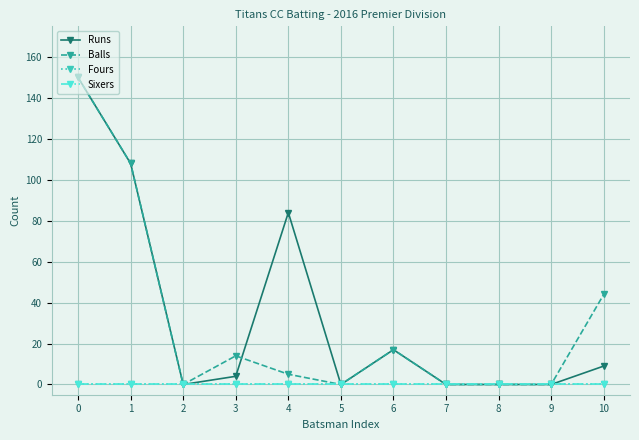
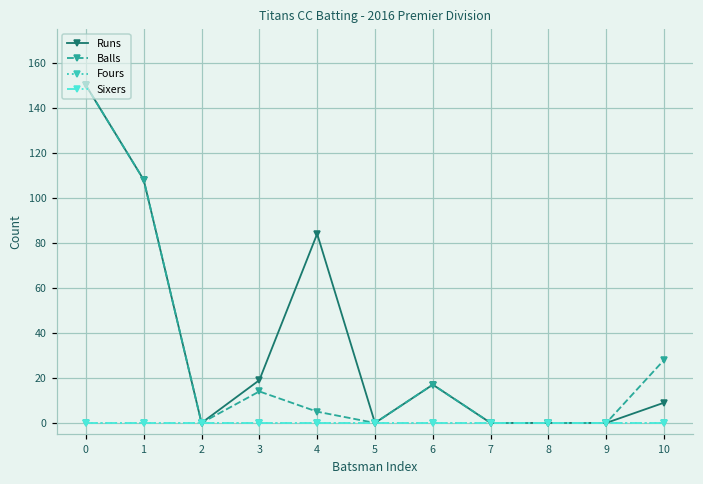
  {
    "Runs": {
-     "3": 4,
+     "3": 19,
      "4": 84,
      "10": 9
    },
    "Balls": {
      "3": 14,
      "4": 5,
-     "10": 44
+     "10": 28
    },
    "Sixers": {
      "0": 0,
      "1": 0,
      "3": 0,
      "4": 0,
      "6": 0,
      "10": 0
    }
  }
